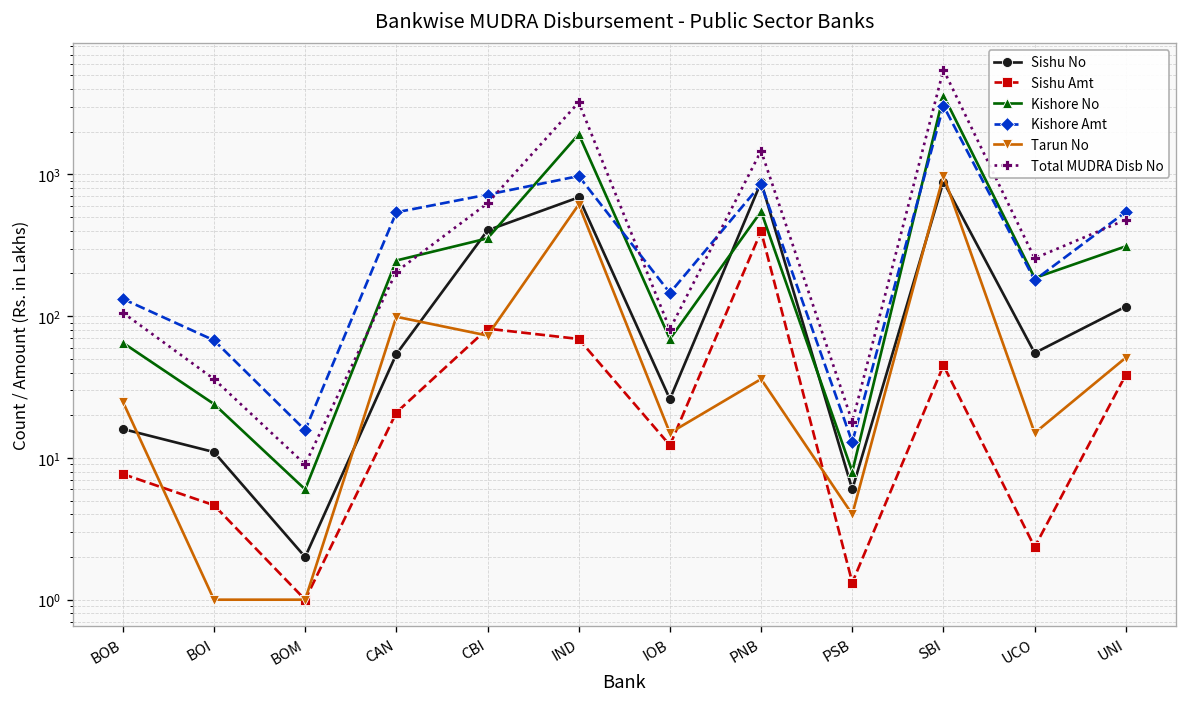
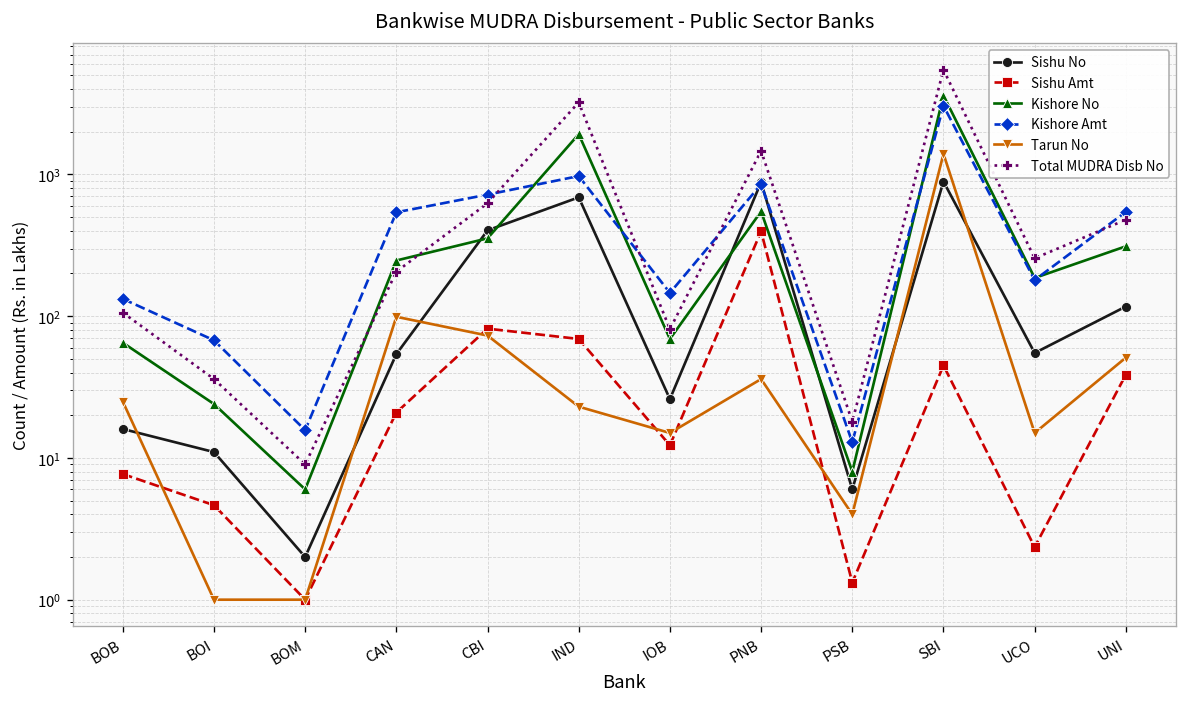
  {
    "Sishu No": {
      "BOB": 16,
      "BOI": 11,
      "BOM": 2,
      "CAN": 50,
      "CBI": 400,
      "IND": 700,
      "IOB": 26,
      "PSB": 6,
      "SBI": 900,
      "UCO": 60,
      "UNI": 120
    },
    "Sishu Amt": {
      "BOB": 8,
      "BOI": 4.6,
      "CAN": 21,
      "CBI": 80,
      "IND": 70,
      "IOB": 12,
      "PNB": 400,
      "PSB": 1.3,
      "SBI": 45,
      "UCO": 2.4,
      "UNI": 39
    },
    "Kishore No": {
      "BOB": 70,
      "BOI": 24,
      "BOM": 6,
      "CAN": 250,
      "CBI": 350,
      "IND": 1900,
      "IOB": 70,
      "PNB": 500,
      "PSB": 8,
      "SBI": 3600,
      "UNI": 310
    },
    "Kishore Amt": {
      "BOB": 130,
      "BOI": 70,
      "BOM": 16,
      "CAN": 500,
      "CBI": 700,
      "IND": 1000,
      "IOB": 150,
      "PSB": 13,
      "SBI": 3000,
      "UNI": 500
    },
    "Tarun No": {
      "BOB": 25,
      "BOI": 1,
      "CAN": 100,
      "CBI": 70,
-     "IND": 600,
+     "IND": 23,
      "IOB": 15,
      "PNB": 36,
      "PSB": 4,
-     "SBI": 1000,
+     "SBI": 1400,
      "UCO": 15,
      "UNI": 51
    },
    "Total MUDRA Disb No": {
      "BOB": 110,
      "BOI": 36,
      "BOM": 9,
      "CAN": 210,
      "CBI": 600,
      "IND": 3200,
      "IOB": 80,
      "PNB": 1500,
      "PSB": 18,
      "SBI": 5000,
      "UCO": 260,
      "UNI": 480
    }
  }
